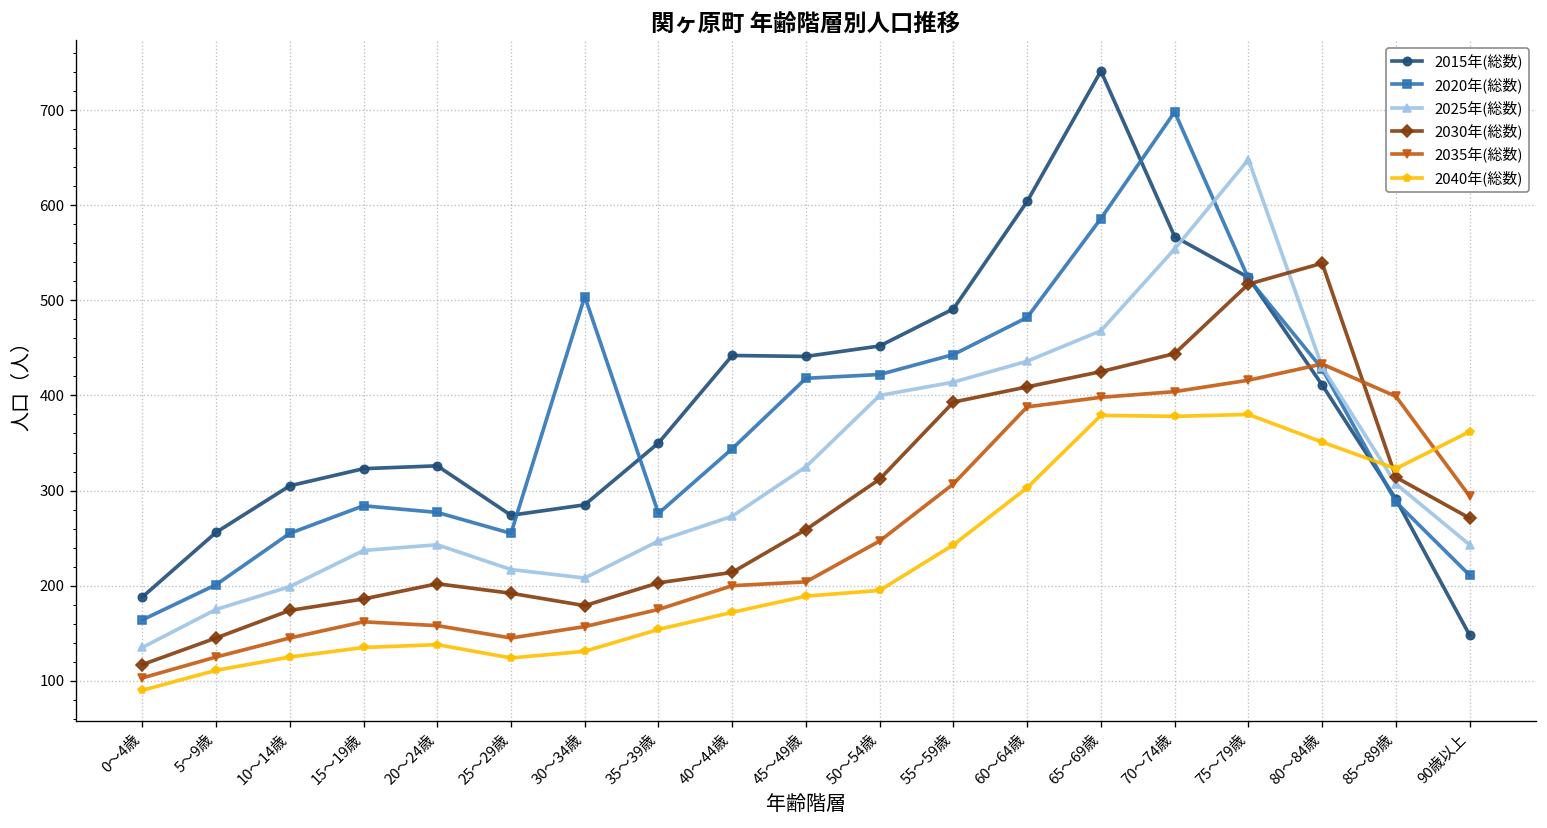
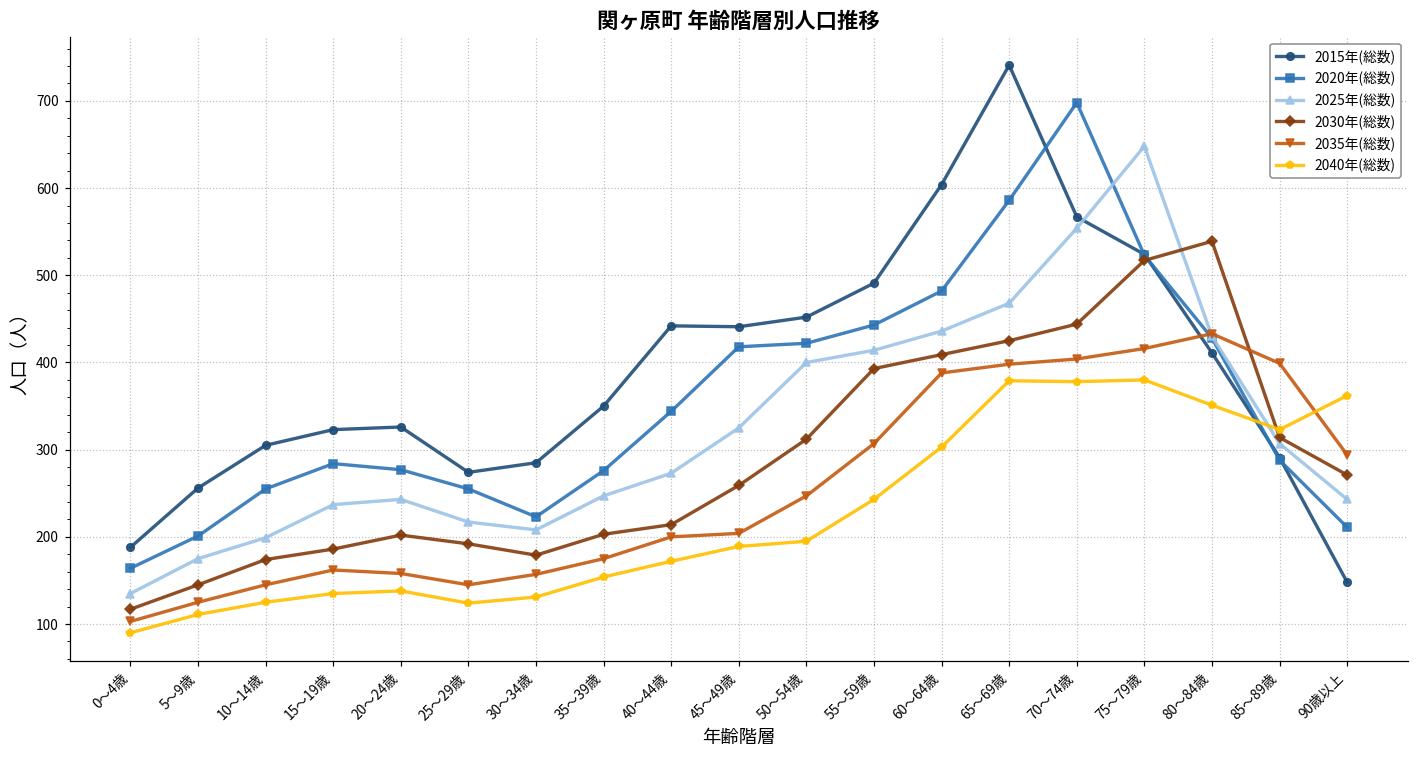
  {
    "2015年(総数)": {
      "0～4歳": 190,
      "5～9歳": 260,
      "10～14歳": 310,
      "15～19歳": 320,
      "20～24歳": 330,
      "25～29歳": 270,
      "30～34歳": 290,
      "35～39歳": 350,
      "40～44歳": 440,
      "45～49歳": 440,
      "50～54歳": 450,
      "55～59歳": 490,
      "60～64歳": 600,
      "65～69歳": 740,
      "70～74歳": 570,
      "80～84歳": 410,
      "90歳以上": 150
    },
    "2020年(総数)": {
      "0～4歳": 160,
      "5～9歳": 200,
      "10～14歳": 260,
      "15～19歳": 280,
      "20～24歳": 280,
      "25～29歳": 260,
-     "30～34歳": 500,
+     "30～34歳": 220,
      "35～39歳": 280,
      "40～44歳": 340,
      "45～49歳": 420,
      "50～54歳": 420,
      "55～59歳": 440,
      "60～64歳": 480,
      "65～69歳": 590,
      "70～74歳": 700,
      "90歳以上": 210
    },
    "2025年(総数)": {
      "0～4歳": 140,
      "5～9歳": 180,
      "10～14歳": 200,
      "15～19歳": 240,
      "20～24歳": 240,
      "25～29歳": 220,
      "30～34歳": 210,
      "35～39歳": 250,
      "40～44歳": 270,
      "45～49歳": 330,
      "50～54歳": 400,
      "55～59歳": 410,
      "60～64歳": 440,
      "65～69歳": 470,
      "70～74歳": 550,
      "75～79歳": 650,
      "85～89歳": 310,
      "90歳以上": 240
    },
    "2030年(総数)": {
      "0～4歳": 120,
      "5～9歳": 150,
      "10～14歳": 170,
      "15～19歳": 190,
      "20～24歳": 200,
      "25～29歳": 190,
      "30～34歳": 180,
      "35～39歳": 200,
      "40～44歳": 210,
      "45～49歳": 260,
      "50～54歳": 310,
      "55～59歳": 390,
      "60～64歳": 410,
      "65～69歳": 430,
      "70～74歳": 440,
      "75～79歳": 520,
      "80～84歳": 540,
      "85～89歳": 310,
      "90歳以上": 270
    },
    "2035年(総数)": {
      "0～4歳": 100,
      "5～9歳": 130,
      "10～14歳": 150,
      "15～19歳": 160,
      "20～24歳": 160,
      "25～29歳": 150,
      "30～34歳": 160,
      "35～39歳": 180,
      "40～44歳": 200,
      "45～49歳": 200,
      "50～54歳": 250,
      "55～59歳": 310,
      "60～64歳": 390,
      "65～69歳": 400,
      "70～74歳": 400,
      "75～79歳": 420,
      "85～89歳": 400,
      "90歳以上": 290
    },
    "2040年(総数)": {
      "0～4歳": 90,
      "5～9歳": 110,
      "10～14歳": 130,
      "15～19歳": 140,
      "20～24歳": 140,
      "25～29歳": 120,
      "30～34歳": 130,
      "35～39歳": 150,
      "40～44歳": 170,
      "45～49歳": 190,
      "50～54歳": 200,
      "55～59歳": 240,
      "60～64歳": 300,
      "65～69歳": 380,
      "70～74歳": 380,
      "75～79歳": 380,
      "80～84歳": 350,
      "85～89歳": 320,
      "90歳以上": 360
    }
  }
